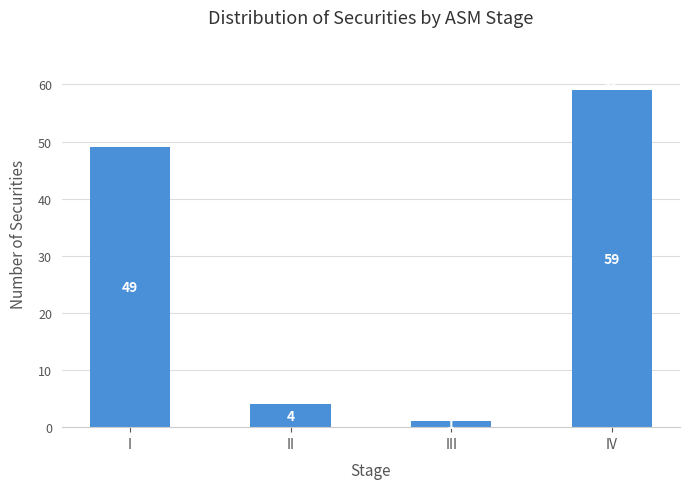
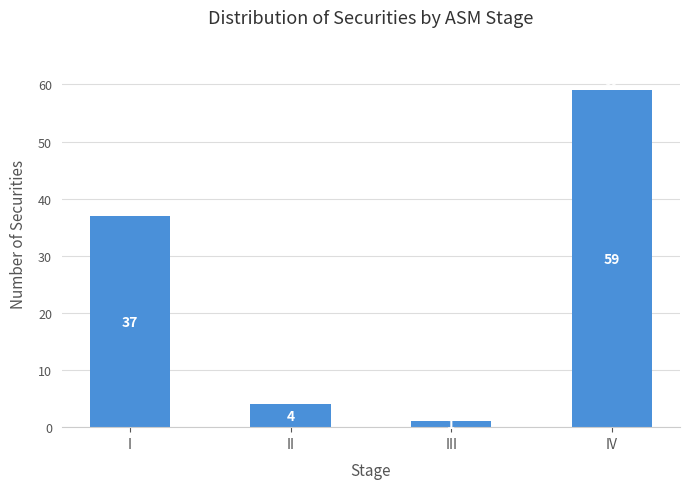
  {
-   "I": 49,
+   "I": 37,
    "II": 4,
    "IV": 59
  }
